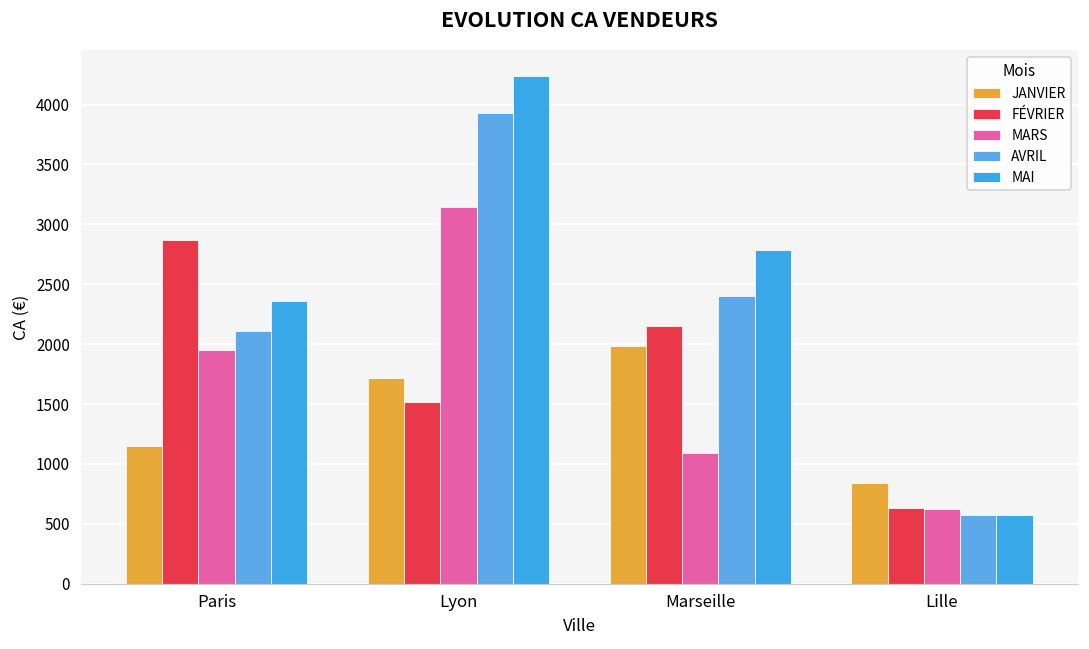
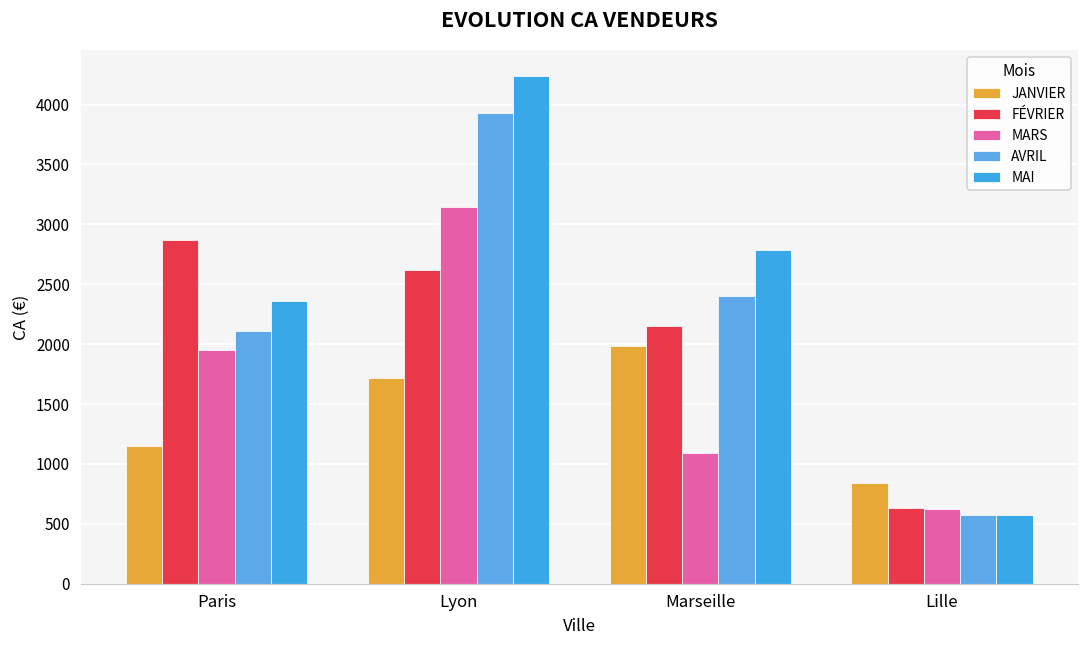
  {
    "JANVIER": {
      "Paris": 1150,
      "Lyon": 1720,
      "Marseille": 1980,
      "Lille": 840
    },
    "FÉVRIER": {
      "Paris": 2870,
-     "Lyon": 1520,
+     "Lyon": 2620,
      "Marseille": 2150,
      "Lille": 630
    },
    "MARS": {
      "Paris": 1950,
      "Lyon": 3140,
      "Marseille": 1090,
      "Lille": 620
    }
  }
